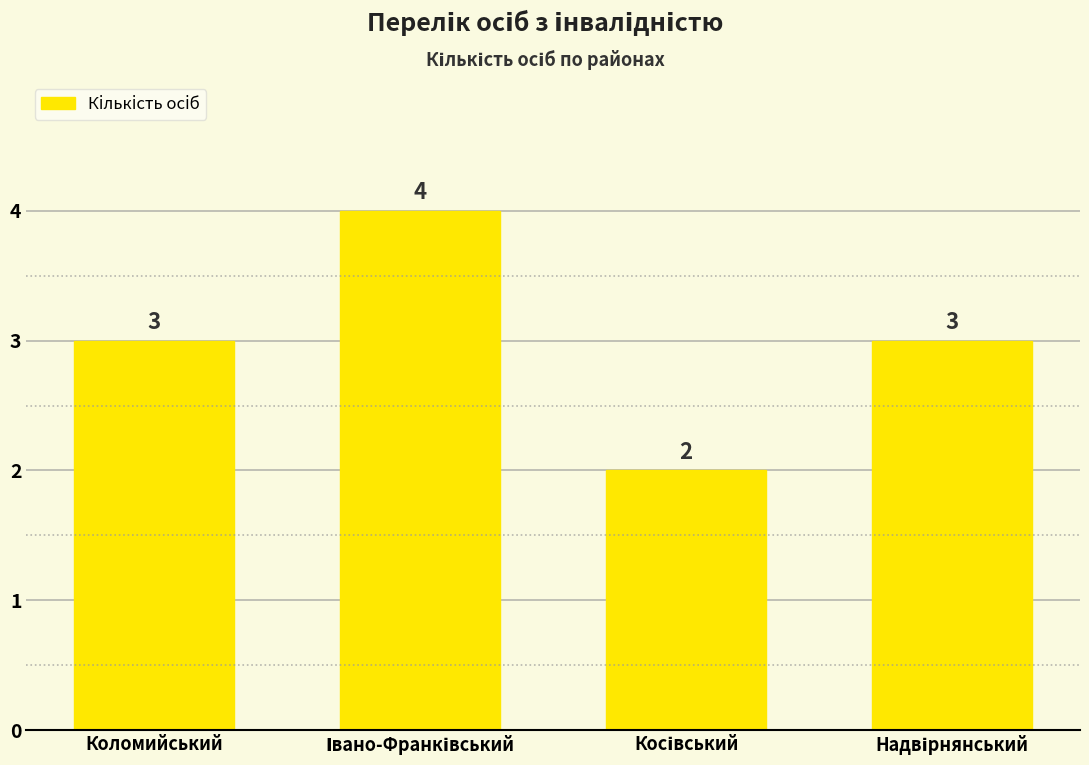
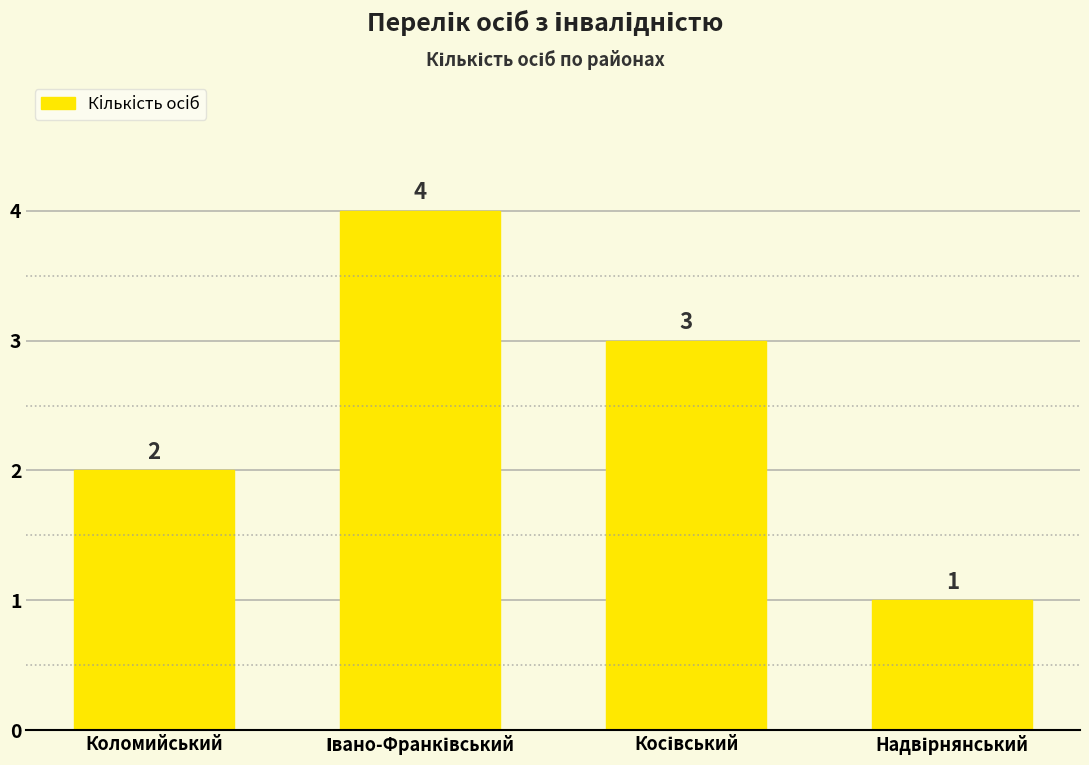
  {
-   "Коломийський": 3,
+   "Коломийський": 2,
    "Івано-Франківський": 4,
-   "Косівський": 2,
-   "Надвірнянський": 3
+   "Косівський": 3,
+   "Надвірнянський": 1
  }
